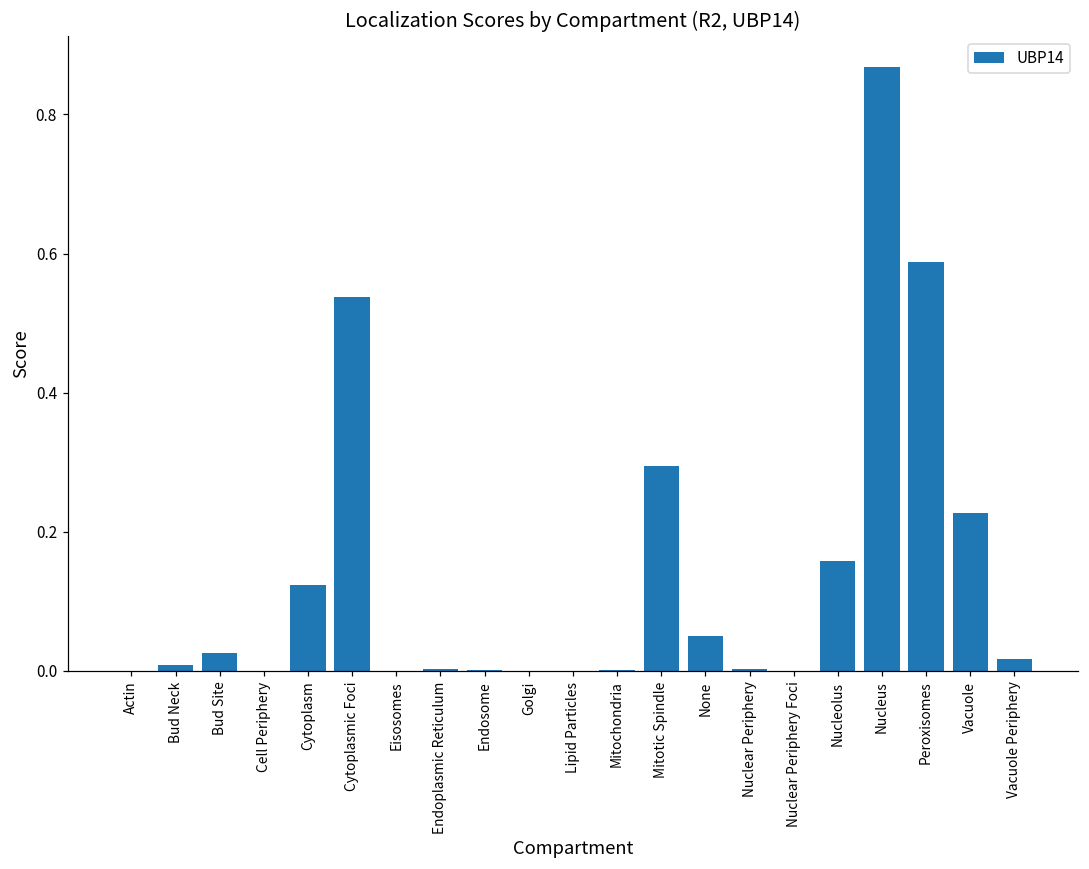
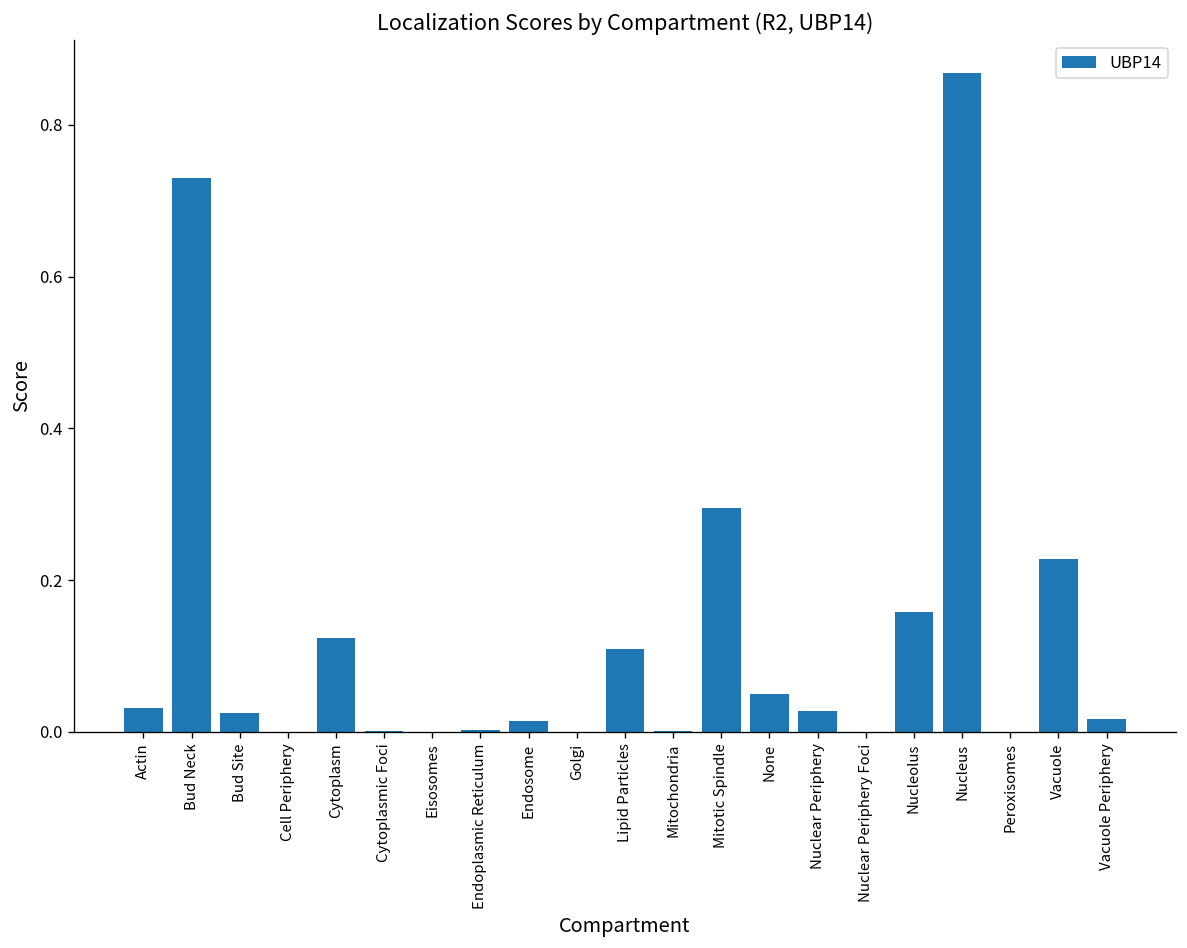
  {
-   "Actin": 0.00,
-   "Bud Neck": 0.01,
+   "Actin": 0.03,
+   "Bud Neck": 0.73,
    "Bud Site": 0.03,
    "Cytoplasm": 0.12,
-   "Cytoplasmic Foci": 0.54,
-   "Endosome": 0.00,
-   "Lipid Particles": 0.00,
+   "Cytoplasmic Foci": 0.00,
+   "Endosome": 0.01,
+   "Lipid Particles": 0.11,
    "Mitotic Spindle": 0.30,
    "None": 0.05,
-   "Nuclear Periphery": 0.00,
+   "Nuclear Periphery": 0.03,
    "Nucleolus": 0.16,
    "Nucleus": 0.87,
-   "Peroxisomes": 0.59,
+   "Peroxisomes": 0.00,
    "Vacuole": 0.23,
    "Vacuole Periphery": 0.02
  }
